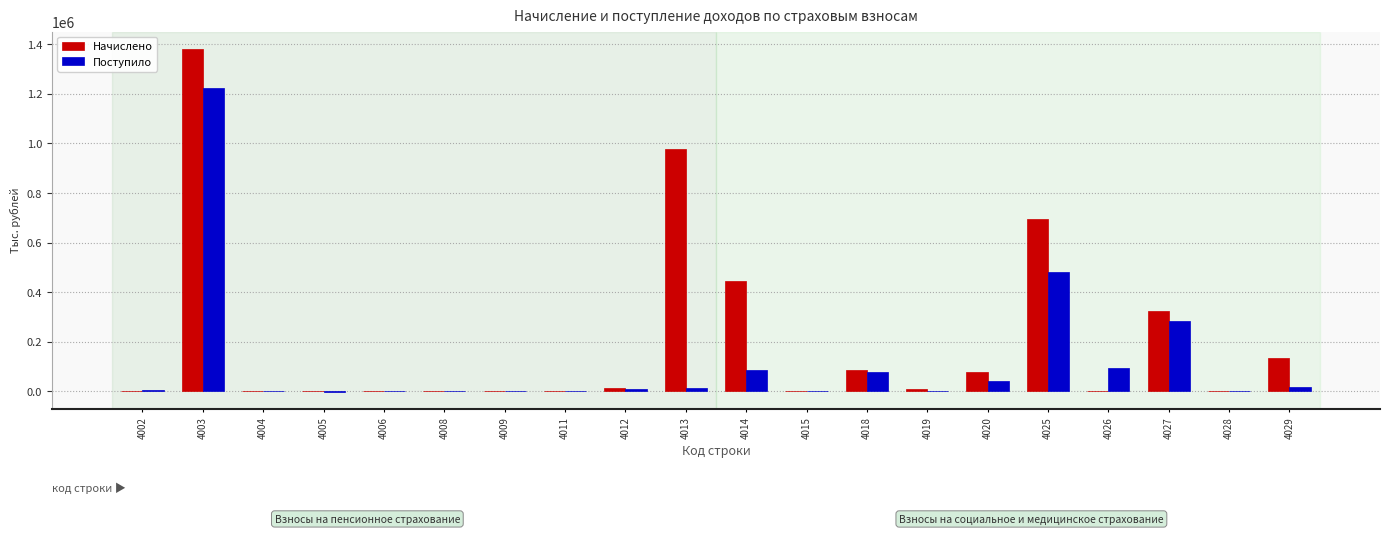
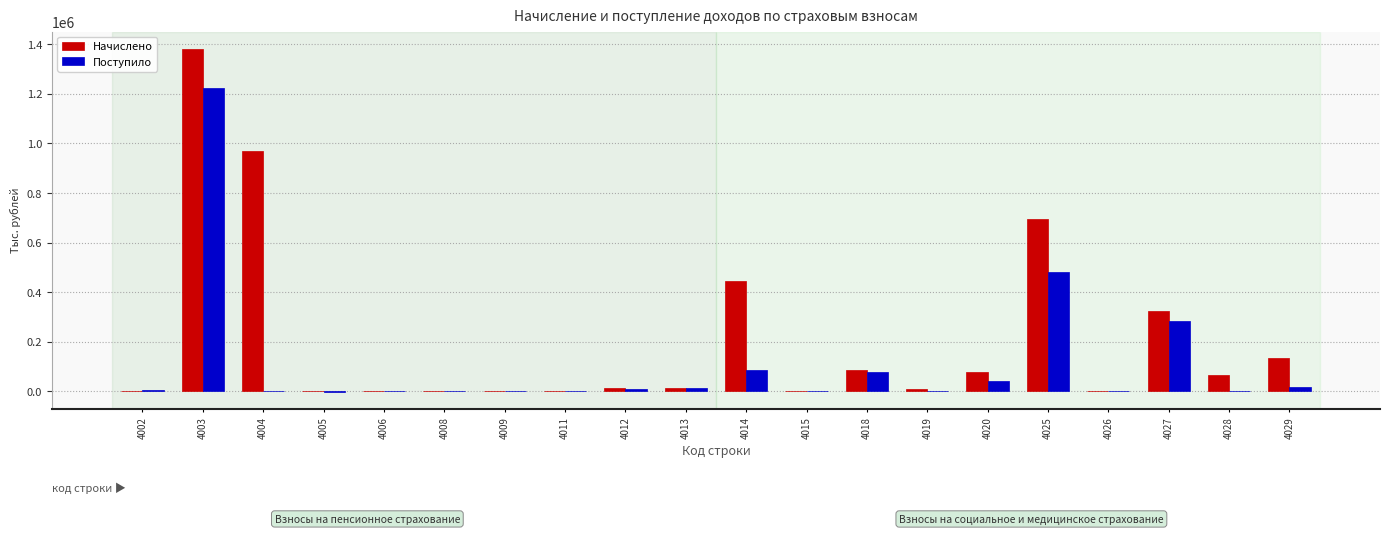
  {
    "Начислено": {
      "4003": 1380000,
-     "4004": 0,
+     "4004": 970000,
      "4012": 10000,
-     "4013": 980000,
+     "4013": 10000,
      "4014": 450000,
      "4018": 90000,
      "4020": 80000,
      "4025": 690000,
      "4027": 320000,
-     "4028": 0,
+     "4028": 70000,
      "4029": 130000
    },
    "Поступило": {
      "4003": 1220000,
      "4013": 10000,
      "4014": 90000,
      "4018": 80000,
      "4020": 40000,
      "4025": 480000,
-     "4026": 90000,
+     "4026": 0,
      "4027": 280000,
      "4029": 20000
    }
  }
